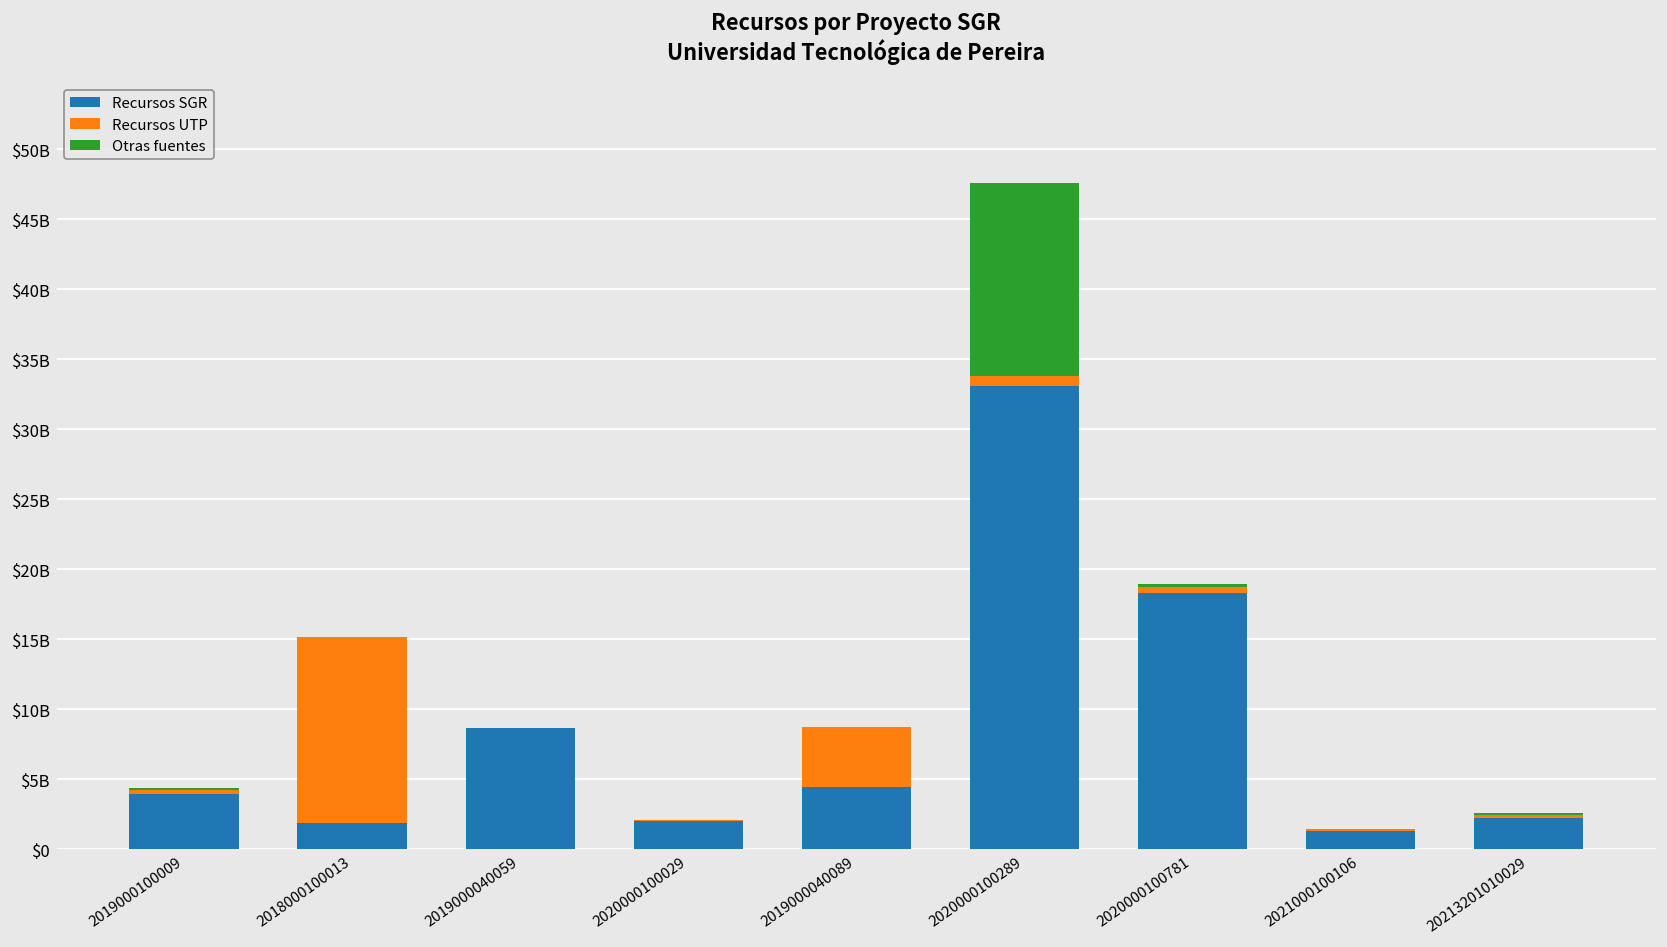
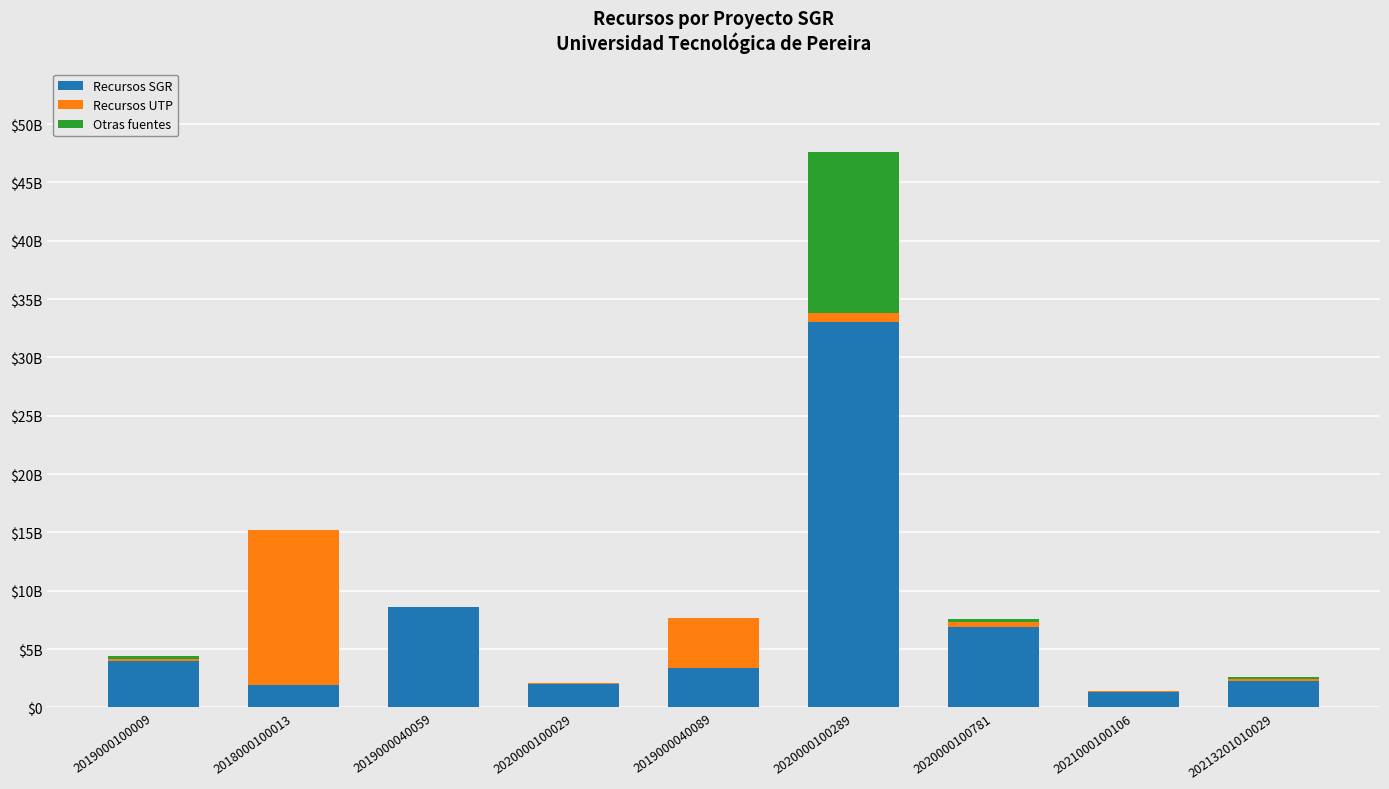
  {
    "Recursos SGR": {
      "2019000100009": "$4000000000",
      "2018000100013": "$1900000000",
      "2019000040059": "$8600000000",
      "2020000100029": "$2000000000",
-     "2019000040089": "$4500000000",
+     "2019000040089": "$3400000000",
      "2020000100289": "$33000000000",
-     "2020000100781": "$18300000000",
+     "2020000100781": "$6900000000",
      "2021000100106": "$1300000000",
      "20213201010029": "$2200000000"
    },
    "Recursos UTP": {
      "2019000100009": "$200000000",
      "2018000100013": "$13300000000",
      "2019000040059": "$0",
      "2019000040089": "$4300000000",
      "2020000100289": "$700000000",
      "2020000100781": "$400000000",
      "20213201010029": "$200000000"
    },
    "Otras fuentes": {
      "2018000100013": "$0",
      "2019000040059": "$0",
      "2020000100029": "$0",
      "2019000040089": "$0",
      "2020000100289": "$13800000000",
      "2020000100781": "$300000000",
      "2021000100106": "$0"
    }
  }
